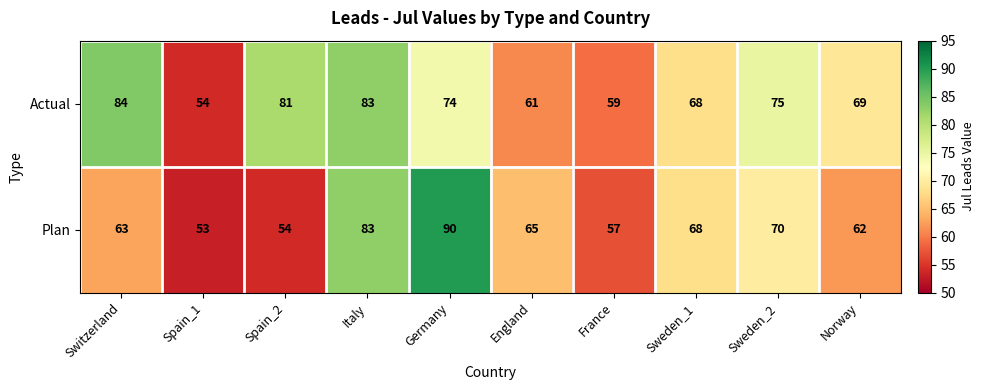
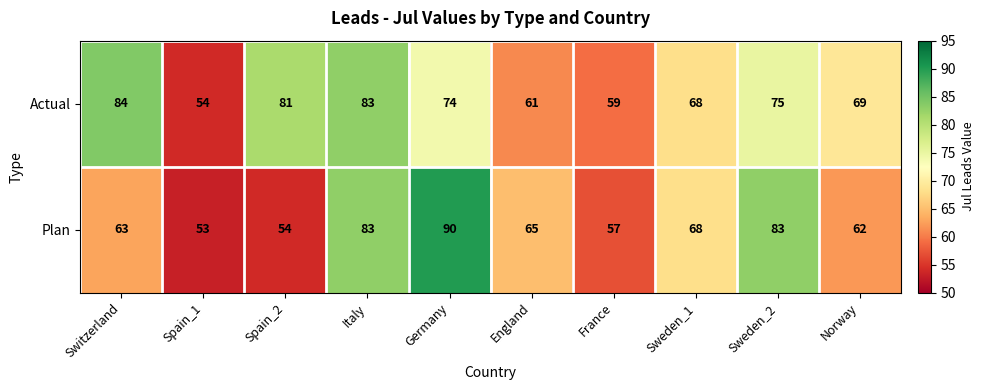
  {
    "Actual": {
      "Switzerland": 84,
      "Spain_1": 54,
      "Spain_2": 81,
      "Italy": 83,
      "Germany": 74,
      "England": 61,
      "France": 59,
      "Sweden_1": 68,
      "Sweden_2": 75,
      "Norway": 69
    },
    "Plan": {
      "Switzerland": 63,
      "Spain_1": 53,
      "Spain_2": 54,
      "Italy": 83,
      "Germany": 90,
      "England": 65,
      "France": 57,
      "Sweden_1": 68,
-     "Sweden_2": 70,
+     "Sweden_2": 83,
      "Norway": 62
    }
  }
